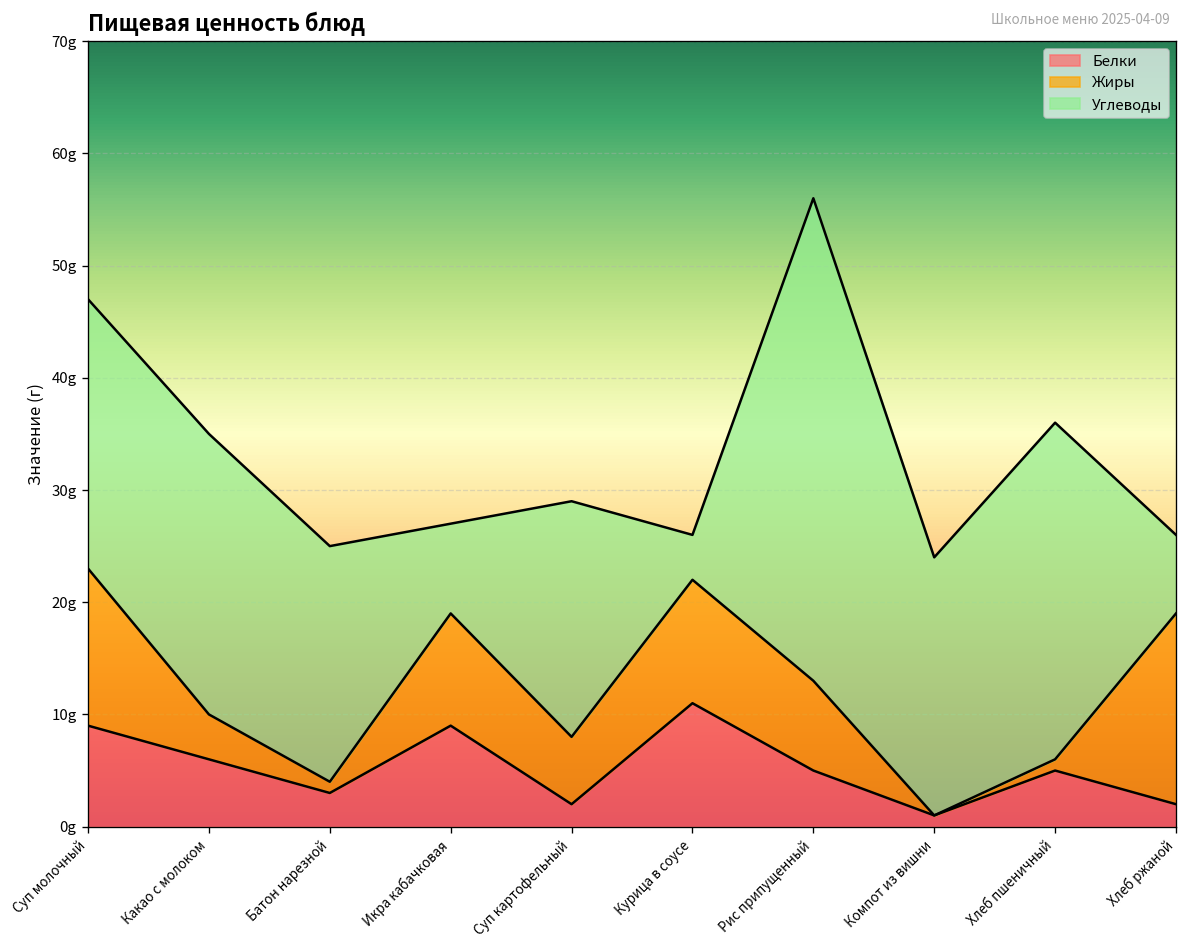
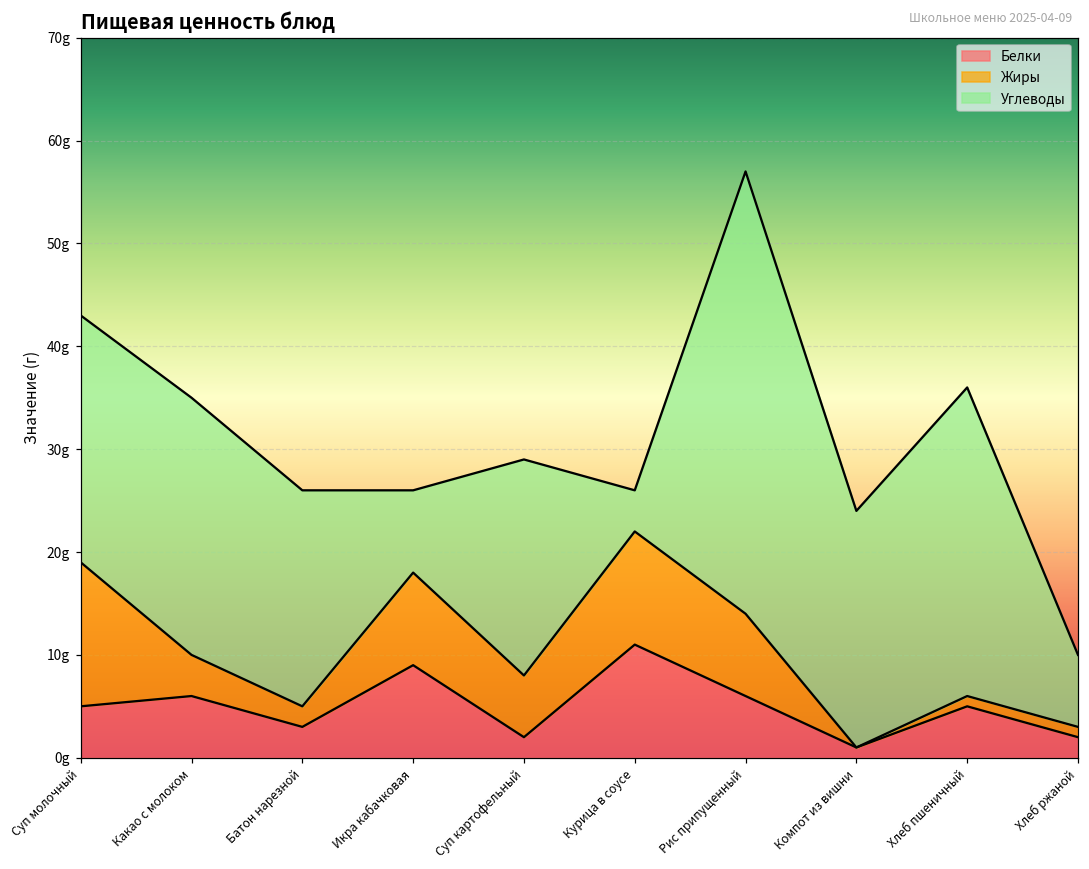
  {
    "Белки": {
-     "Суп молочный": "9g",
+     "Суп молочный": "5g",
      "Какао с молоком": "6g",
      "Батон нарезной": "3g",
      "Икра кабачковая": "9g",
      "Суп картофельный": "2g",
      "Курица в соусе": "11g",
-     "Рис припущенный": "5g",
+     "Рис припущенный": "6g",
      "Хлеб пшеничный": "5g",
      "Хлеб ржаной": "2g"
    },
    "Жиры": {
      "Суп молочный": "14g",
      "Какао с молоком": "4g",
-     "Батон нарезной": "1g",
-     "Икра кабачковая": "10g",
+     "Батон нарезной": "2g",
+     "Икра кабачковая": "9g",
      "Суп картофельный": "6g",
      "Курица в соусе": "11g",
      "Рис припущенный": "8g",
      "Хлеб пшеничный": "1g",
-     "Хлеб ржаной": "17g"
+     "Хлеб ржаной": "1g"
    },
    "Углеводы": {
      "Суп молочный": "24g",
      "Какао с молоком": "25g",
      "Батон нарезной": "21g",
      "Икра кабачковая": "8g",
      "Суп картофельный": "21g",
      "Курица в соусе": "4g",
      "Рис припущенный": "43g",
      "Компот из вишни": "23g",
      "Хлеб пшеничный": "30g",
      "Хлеб ржаной": "7g"
    }
  }
